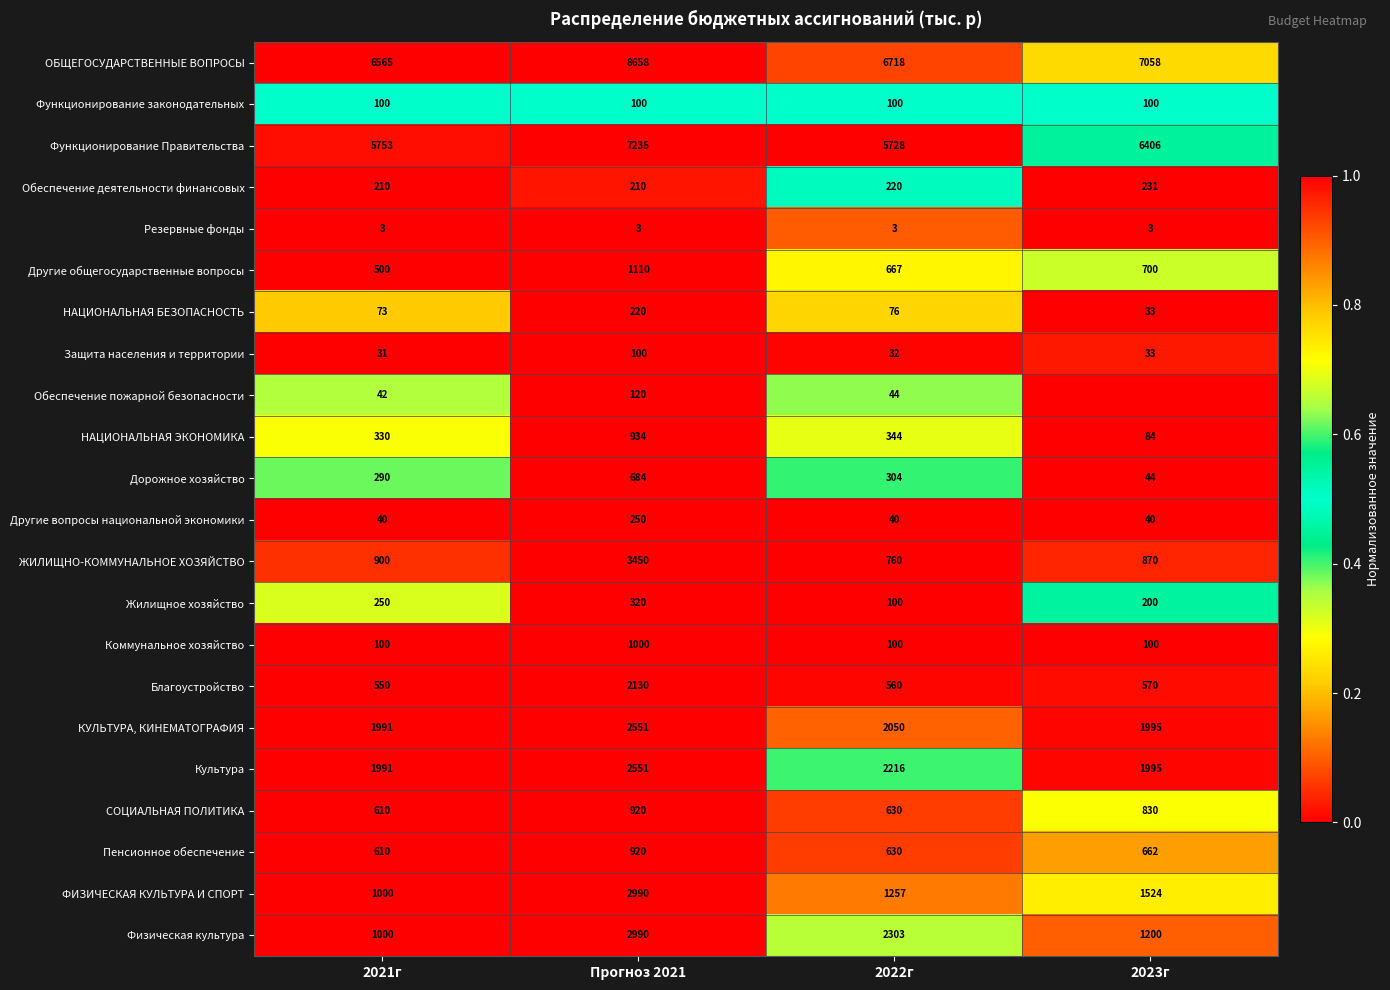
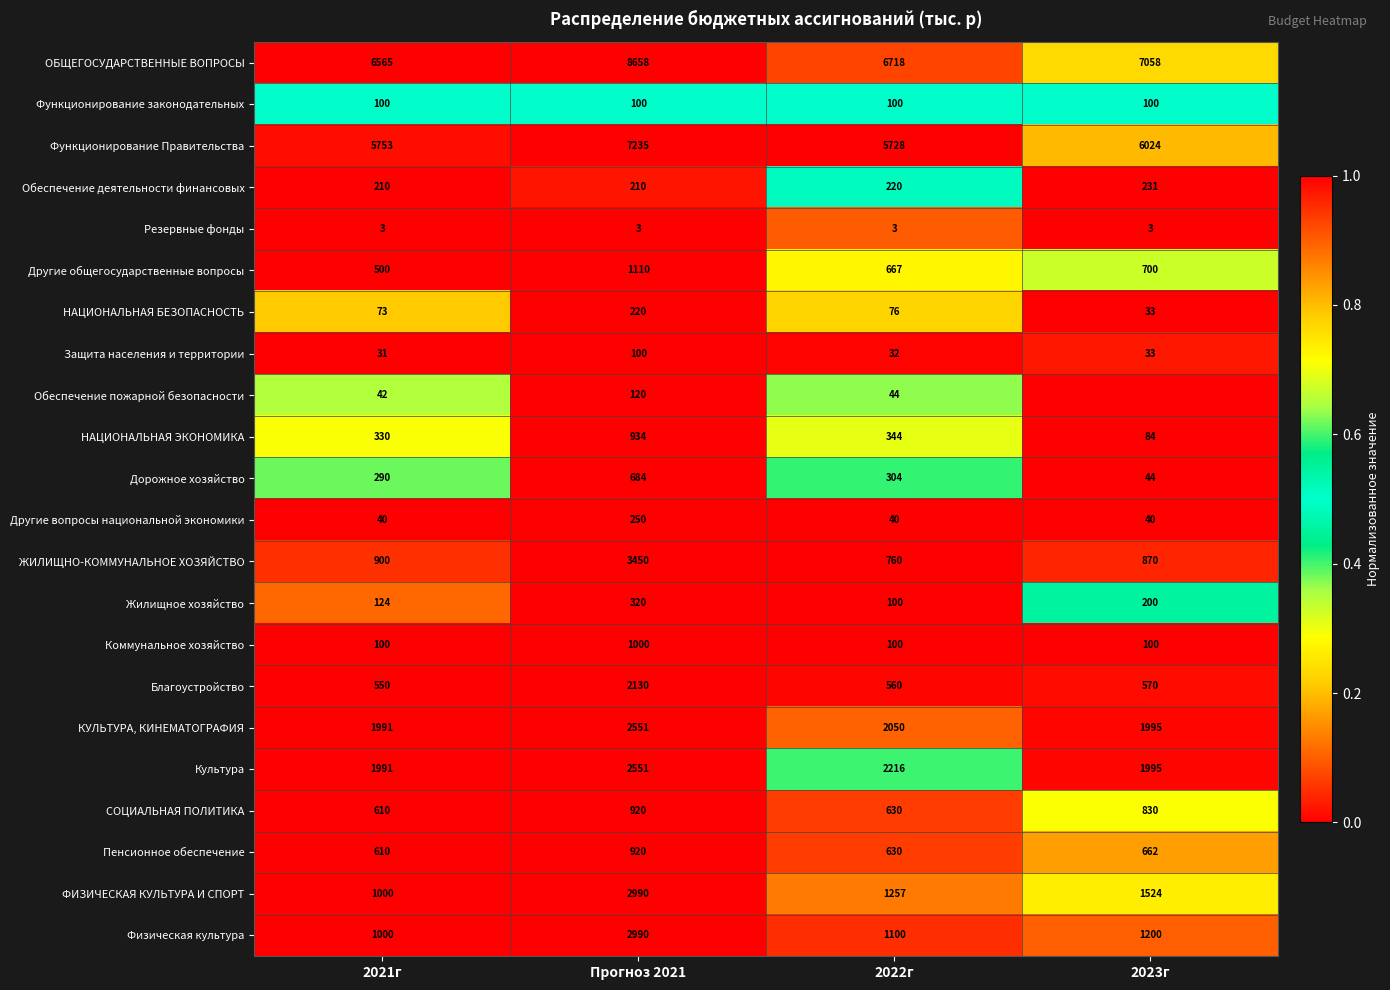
  {
    "ОБЩЕГОСУДАРСТВЕННЫЕ ВОПРОСЫ": {
      "2021г": 6565,
      "Прогноз 2021": 8658,
      "2022г": 6718,
      "2023г": 7058
    },
    "Функционирование законодательных": {
      "2021г": 100,
      "Прогноз 2021": 100,
      "2022г": 100,
      "2023г": 100
    },
    "Функционирование Правительства": {
      "2021г": 5753,
      "Прогноз 2021": 7235,
      "2022г": 5728,
-     "2023г": 6406
+     "2023г": 6024
    },
    "Обеспечение деятельности финансовых": {
      "2021г": 210,
      "Прогноз 2021": 210,
      "2022г": 220,
      "2023г": 231
    },
    "Резервные фонды": {
      "2021г": 3,
      "Прогноз 2021": 3,
      "2022г": 3,
      "2023г": 3
    },
    "Другие общегосударственные вопросы": {
      "2021г": 500,
      "Прогноз 2021": 1110,
      "2022г": 667,
      "2023г": 700
    },
    "НАЦИОНАЛЬНАЯ БЕЗОПАСНОСТЬ": {
      "2021г": 73,
      "Прогноз 2021": 220,
      "2022г": 76,
      "2023г": 33
    },
    "Защита населения и территории": {
      "2021г": 31,
      "Прогноз 2021": 100,
      "2022г": 32,
      "2023г": 33
    },
    "Обеспечение пожарной безопасности": {
      "2021г": 42,
      "Прогноз 2021": 120,
      "2022г": 44
    },
    "НАЦИОНАЛЬНАЯ ЭКОНОМИКА": {
      "2021г": 330,
      "Прогноз 2021": 934,
      "2022г": 344,
      "2023г": 84
    },
    "Дорожное хозяйство": {
      "2021г": 290,
      "Прогноз 2021": 684,
      "2022г": 304,
      "2023г": 44
    },
    "Другие вопросы национальной экономики": {
      "2021г": 40,
      "Прогноз 2021": 250,
      "2022г": 40,
      "2023г": 40
    },
    "ЖИЛИЩНО-КОММУНАЛЬНОЕ ХОЗЯЙСТВО": {
      "2021г": 900,
      "Прогноз 2021": 3450,
      "2022г": 760,
      "2023г": 870
    },
    "Жилищное хозяйство": {
-     "2021г": 250,
+     "2021г": 124,
      "Прогноз 2021": 320,
      "2022г": 100,
      "2023г": 200
    },
    "Коммунальное хозяйство": {
      "2021г": 100,
      "Прогноз 2021": 1000,
      "2022г": 100,
      "2023г": 100
    },
    "Благоустройство": {
      "2021г": 550,
      "Прогноз 2021": 2130,
      "2022г": 560,
      "2023г": 570
    },
    "КУЛЬТУРА, КИНЕМАТОГРАФИЯ": {
      "2021г": 1991,
      "Прогноз 2021": 2551,
      "2022г": 2050,
      "2023г": 1995
    },
    "Культура": {
      "2021г": 1991,
      "Прогноз 2021": 2551,
      "2022г": 2216,
      "2023г": 1995
    },
    "СОЦИАЛЬНАЯ ПОЛИТИКА": {
      "2021г": 610,
      "Прогноз 2021": 920,
      "2022г": 630,
      "2023г": 830
    },
    "Пенсионное обеспечение": {
      "2021г": 610,
      "Прогноз 2021": 920,
      "2022г": 630,
      "2023г": 662
    },
    "ФИЗИЧЕСКАЯ КУЛЬТУРА И СПОРТ": {
      "2021г": 1000,
      "Прогноз 2021": 2990,
      "2022г": 1257,
      "2023г": 1524
    },
    "Физическая культура": {
      "2021г": 1000,
      "Прогноз 2021": 2990,
-     "2022г": 2303,
+     "2022г": 1100,
      "2023г": 1200
    }
  }
